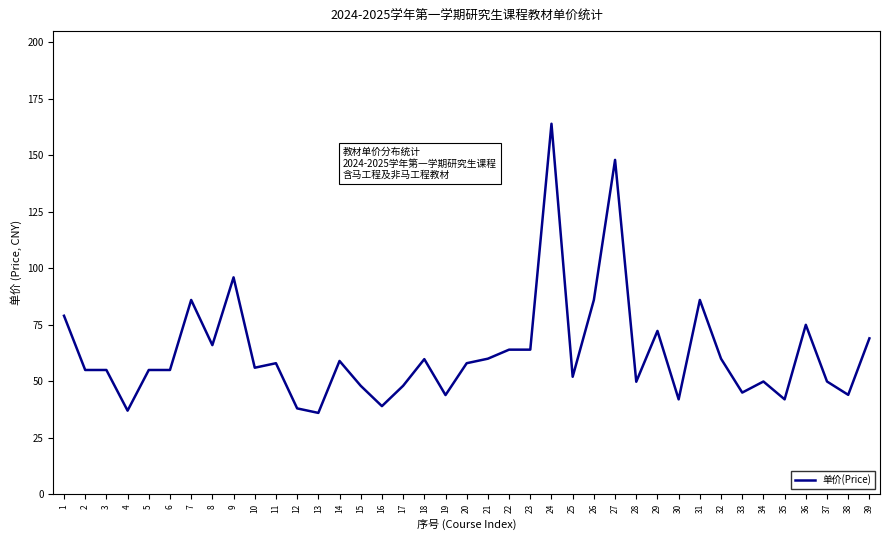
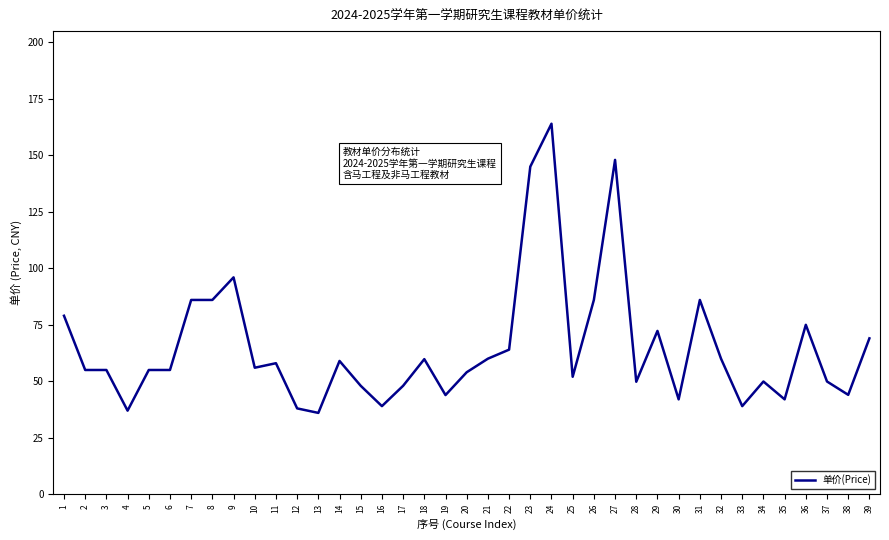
  {
    "1": 79,
    "2": 55,
    "3": 55,
    "4": 37,
    "5": 55,
    "6": 55,
    "7": 86,
-   "8": 66,
+   "8": 86,
    "9": 96,
    "10": 56,
    "11": 58,
    "12": 38,
    "13": 36,
    "14": 59,
    "15": 48,
    "16": 39,
    "17": 48,
    "18": 60,
    "19": 44,
-   "20": 58,
+   "20": 54,
    "21": 60,
    "22": 64,
-   "23": 64,
+   "23": 145,
    "24": 164,
    "25": 52,
    "26": 86,
    "27": 148,
    "28": 50,
    "29": 72,
    "30": 42,
    "31": 86,
    "32": 60,
-   "33": 45,
+   "33": 39,
    "34": 50,
    "35": 42,
    "36": 75,
    "37": 50,
    "38": 44,
    "39": 69
  }
